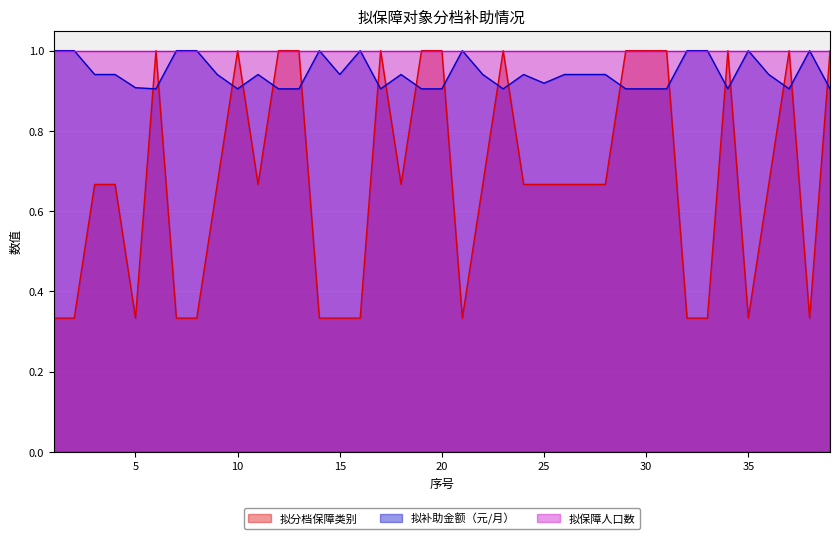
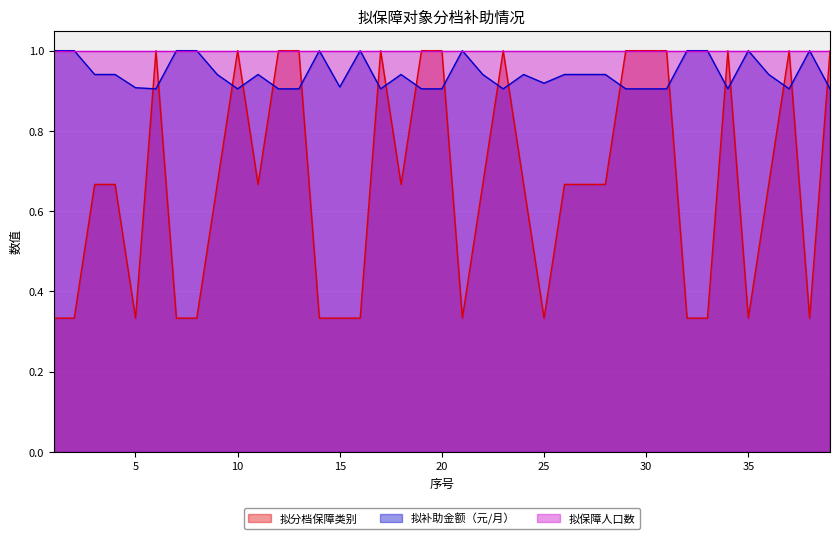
  {
    "拟分档保障类别": {
      "5": 0.33,
      "15": 0.33,
-     "25": 0.67,
+     "25": 0.33,
      "35": 0.33
    },
    "拟补助金额（元/月）": {
      "5": 0.91,
      "10": 0.90,
-     "15": 0.94,
+     "15": 0.91,
      "20": 0.90,
      "25": 0.92,
      "30": 0.90
    },
    "拟保障人口数": {
      "5": 1.00,
      "15": 1.00,
      "25": 1.00
    }
  }
